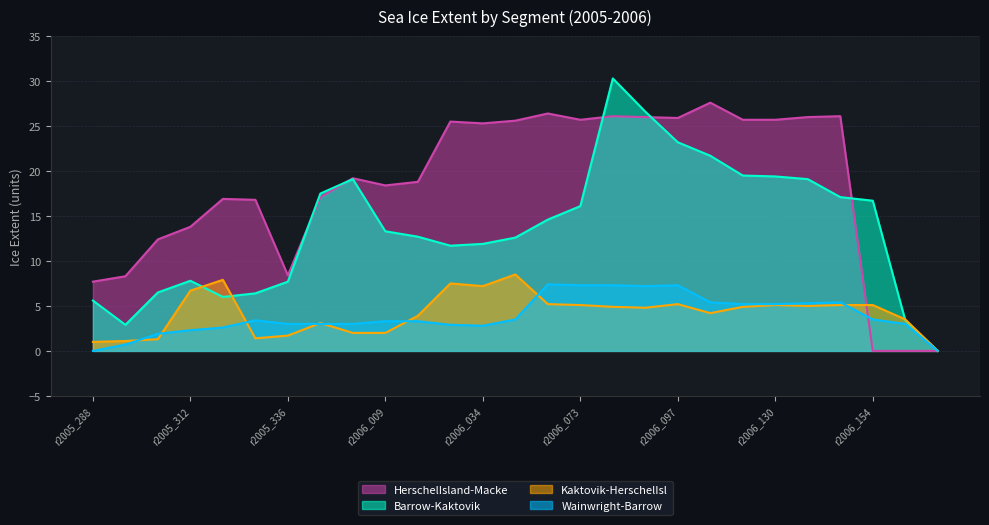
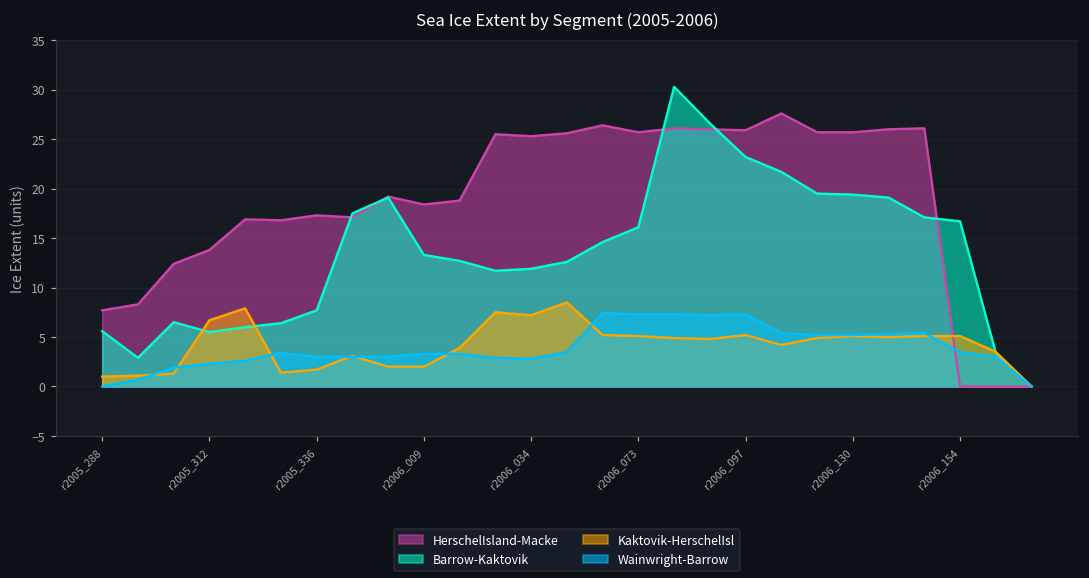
  {
    "HerschelIsland-Macke": {
      "r2005_288": 8,
      "r2005_312": 14,
-     "r2005_336": 8,
+     "r2005_336": 17,
      "r2006_009": 18,
      "r2006_034": 25,
      "r2006_073": 26,
      "r2006_097": 26,
      "r2006_130": 26,
      "r2006_154": 0
    },
    "Barrow-Kaktovik": {
      "r2005_288": 6,
-     "r2005_312": 8,
+     "r2005_312": 6,
      "r2005_336": 8,
      "r2006_009": 13,
      "r2006_034": 12,
      "r2006_073": 16,
      "r2006_097": 23,
      "r2006_130": 19,
      "r2006_154": 17
    },
    "Kaktovik-HerschelIsl": {
      "r2005_288": 1,
      "r2005_312": 7,
      "r2005_336": 2,
      "r2006_009": 2,
      "r2006_034": 7,
      "r2006_073": 5,
      "r2006_097": 5,
      "r2006_154": 5
    },
    "Wainwright-Barrow": {
      "r2005_288": 0,
      "r2005_312": 2,
      "r2005_336": 3,
      "r2006_009": 3,
      "r2006_034": 3,
      "r2006_073": 7,
      "r2006_097": 7,
      "r2006_154": 4
    }
  }
